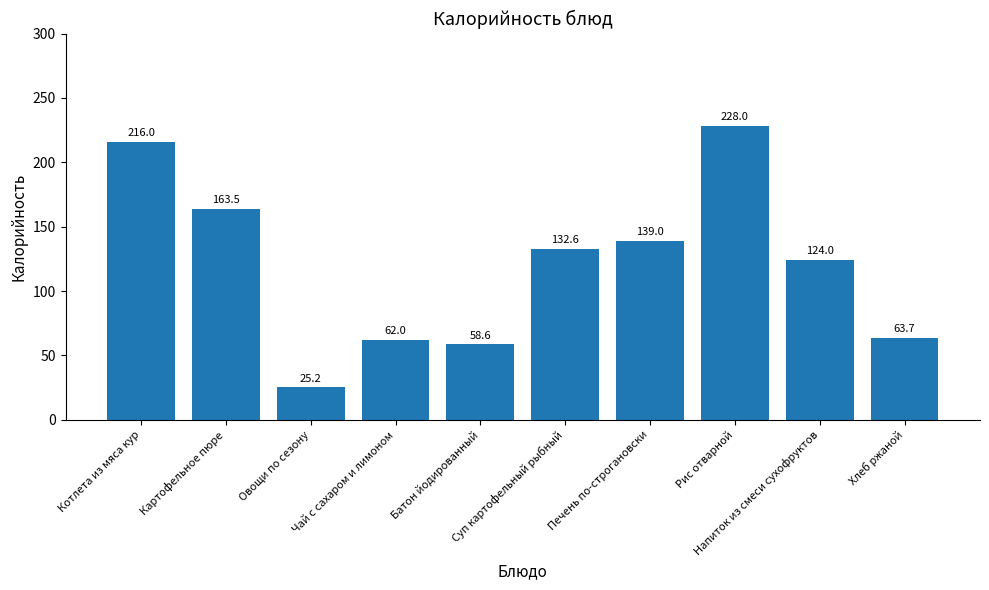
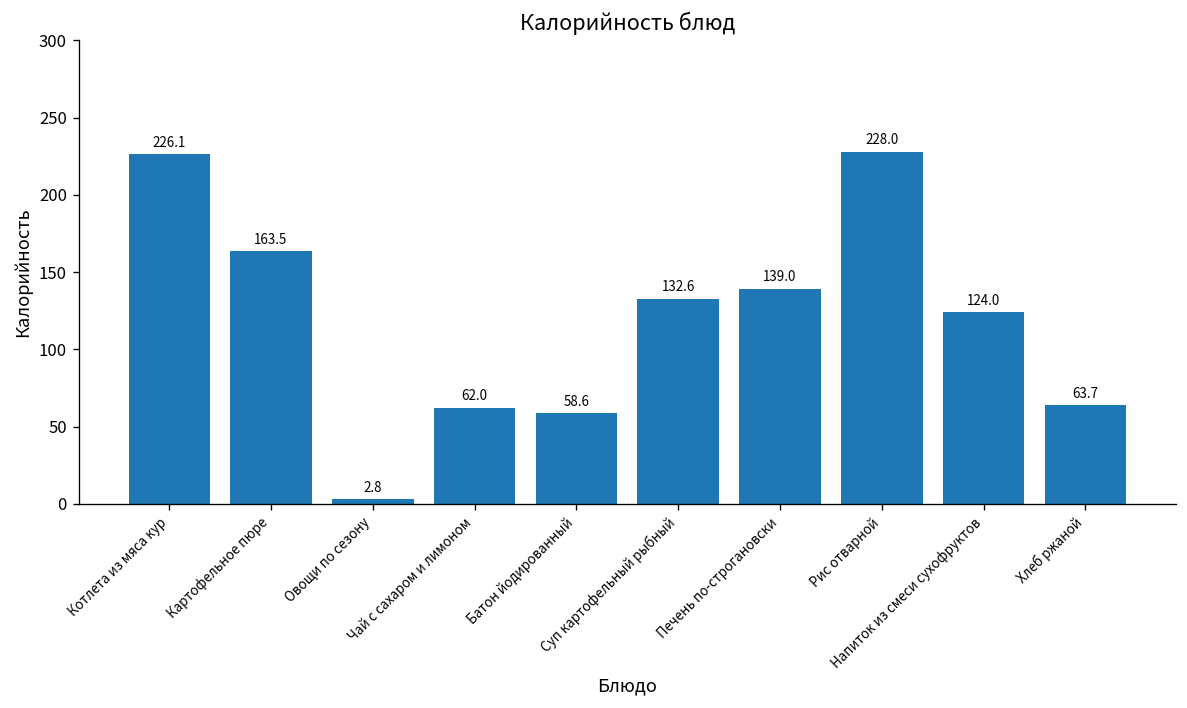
  {
-   "Котлета из мяса кур": 216.0,
+   "Котлета из мяса кур": 226.1,
    "Картофельное пюре": 163.5,
-   "Овощи по сезону": 25.2,
+   "Овощи по сезону": 2.8,
    "Чай с сахаром и лимоном": 62.0,
    "Батон йодированный": 58.6,
    "Суп картофельный рыбный": 132.6,
    "Печень по-строгановски": 139.0,
    "Рис отварной": 228.0,
    "Напиток из смеси сухофруктов": 124.0,
    "Хлеб ржаной": 63.7
  }
